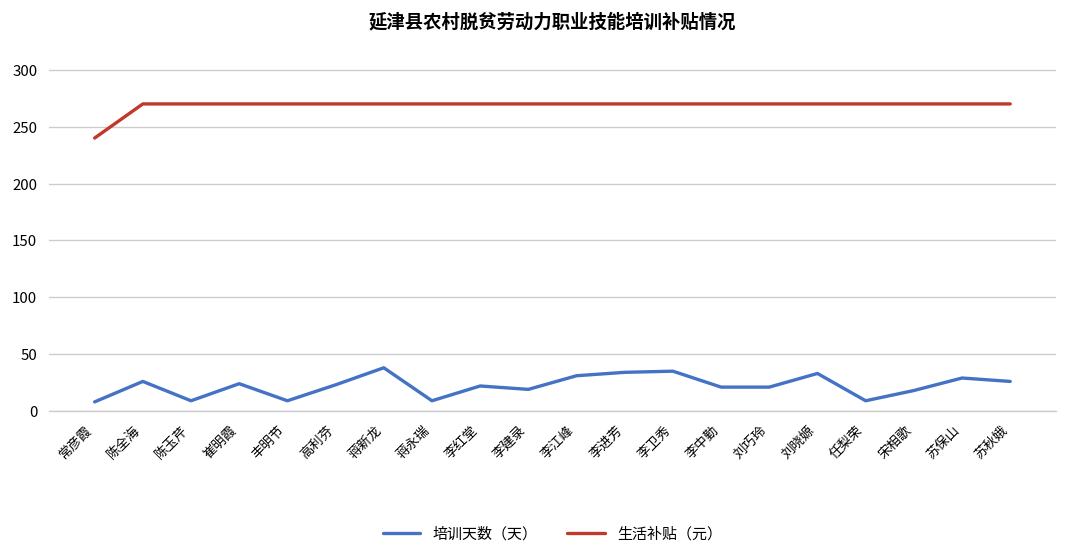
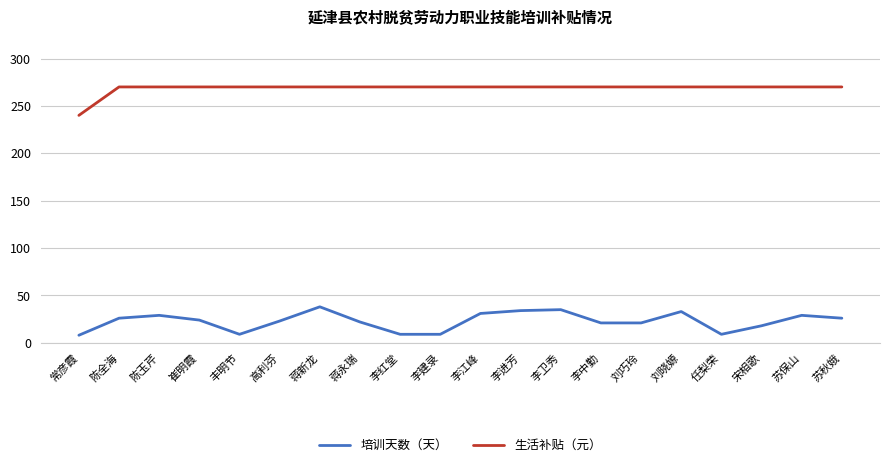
  {
    "培训天数（天）": {
      "常彦霞": 10,
      "陈全海": 30,
-     "陈玉芹": 10,
+     "陈玉芹": 30,
      "崔明霞": 20,
      "丰明节": 10,
      "高利芬": 20,
      "蒋新龙": 40,
-     "蒋永瑞": 10,
-     "李红堂": 20,
-     "李建录": 20,
+     "蒋永瑞": 20,
+     "李红堂": 10,
+     "李建录": 10,
      "李江峰": 30,
      "李进芳": 30,
      "李卫秀": 40,
      "李中勤": 20,
      "刘巧玲": 20,
      "刘晓嫄": 30,
      "任梨荣": 10,
      "宋相歌": 20,
      "苏保山": 30,
      "苏秋娥": 30
    },
    "生活补贴（元）": {
      "常彦霞": 240,
      "陈全海": 270,
      "陈玉芹": 270,
      "崔明霞": 270,
      "丰明节": 270,
      "高利芬": 270,
      "蒋新龙": 270,
      "蒋永瑞": 270,
      "李红堂": 270,
      "李建录": 270,
      "李江峰": 270,
      "李进芳": 270,
      "李卫秀": 270,
      "李中勤": 270,
      "刘巧玲": 270,
      "刘晓嫄": 270,
      "任梨荣": 270,
      "宋相歌": 270,
      "苏保山": 270,
      "苏秋娥": 270
    }
  }
